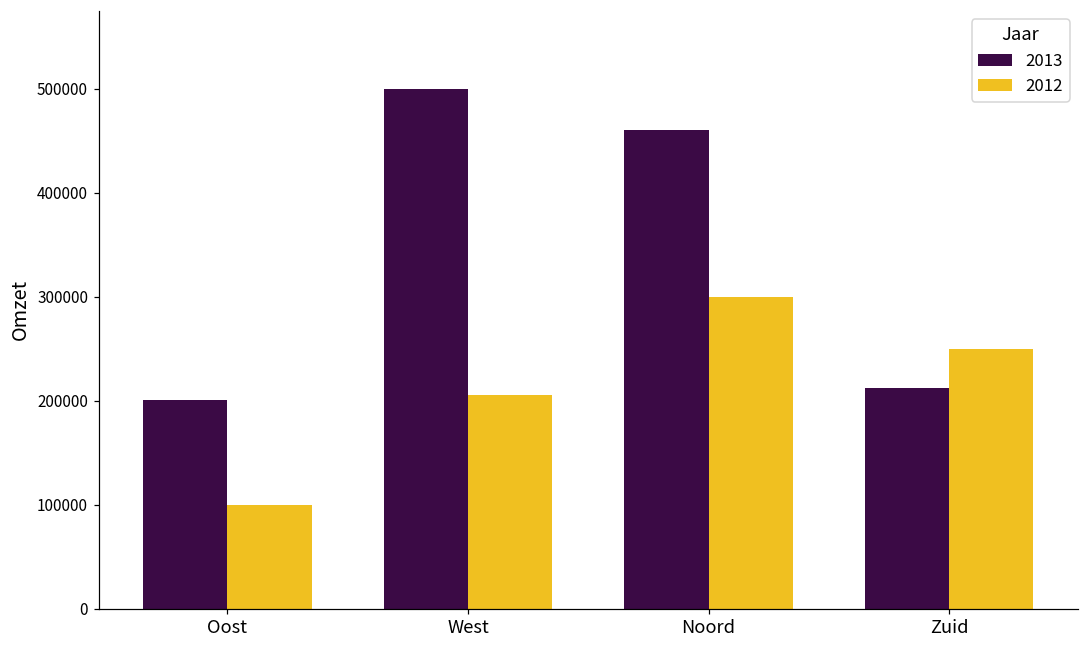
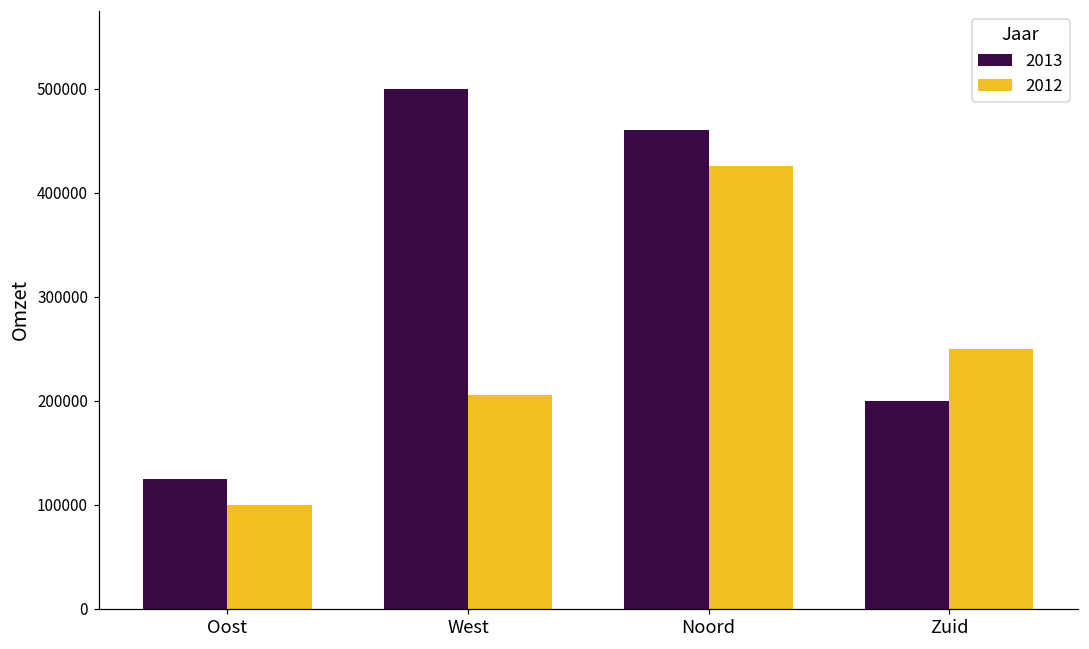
  {
    "2013": {
-     "Oost": 200000,
+     "Oost": 130000,
      "West": 500000,
      "Noord": 460000,
-     "Zuid": 210000
+     "Zuid": 200000
    },
    "2012": {
      "Oost": 100000,
      "West": 210000,
-     "Noord": 300000,
+     "Noord": 430000,
      "Zuid": 250000
    }
  }
